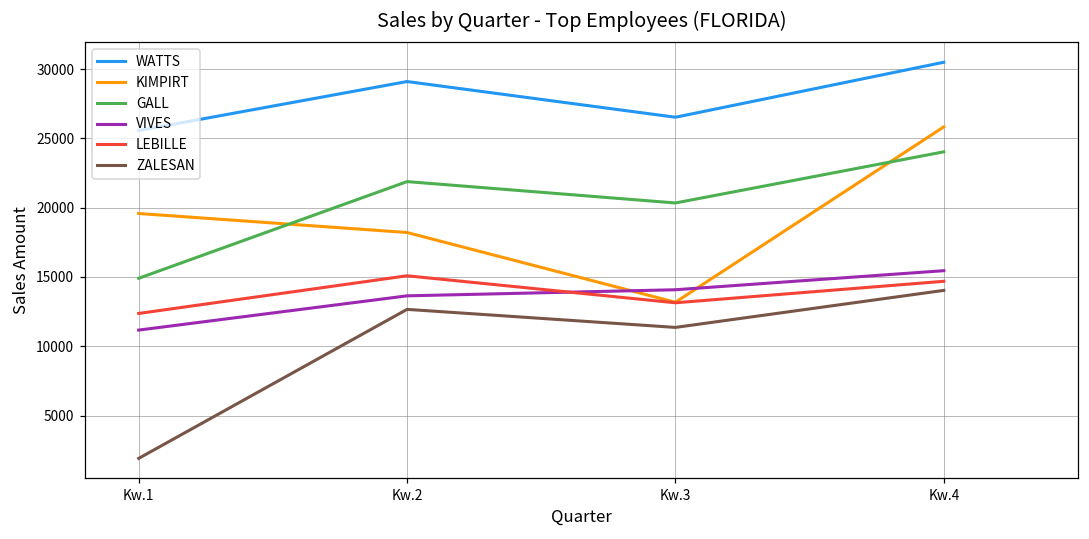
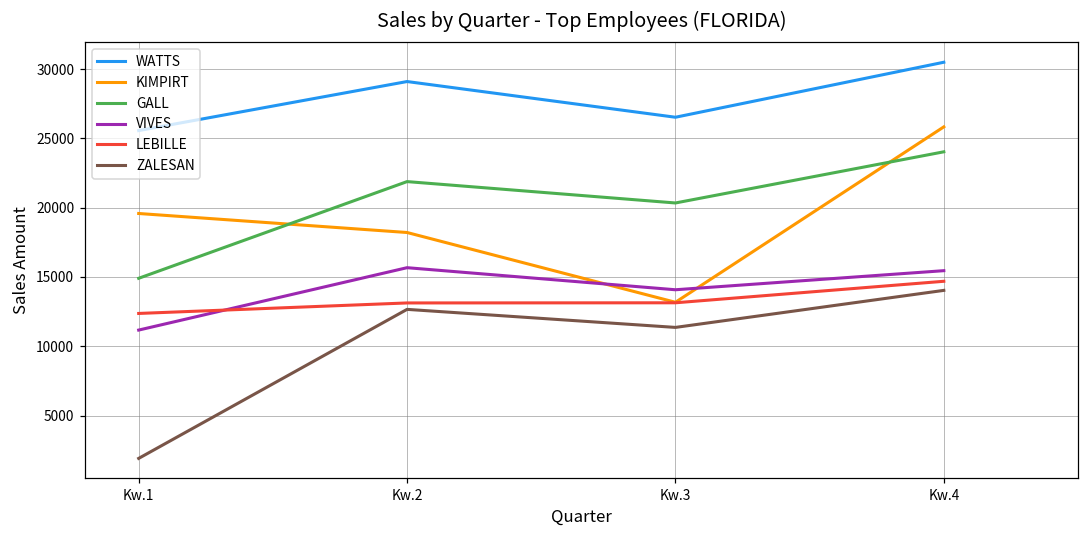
  {
    "WATTS": {
      "Kw.2": 29100,
      "Kw.3": 26500,
      "Kw.4": 30500
    },
    "KIMPIRT": {
      "Kw.1": 19600,
      "Kw.2": 18200,
      "Kw.4": 25800
    },
    "GALL": {
      "Kw.1": 14900,
      "Kw.2": 21900,
      "Kw.3": 20300,
      "Kw.4": 24000
    },
    "VIVES": {
      "Kw.1": 11200,
-     "Kw.2": 13600,
+     "Kw.2": 15700,
      "Kw.3": 14100,
      "Kw.4": 15500
    },
    "LEBILLE": {
      "Kw.1": 12400,
-     "Kw.2": 15100,
+     "Kw.2": 13100,
      "Kw.4": 14700
    },
    "ZALESAN": {
      "Kw.1": 1900,
      "Kw.2": 12700,
      "Kw.3": 11400,
      "Kw.4": 14000
    }
  }
